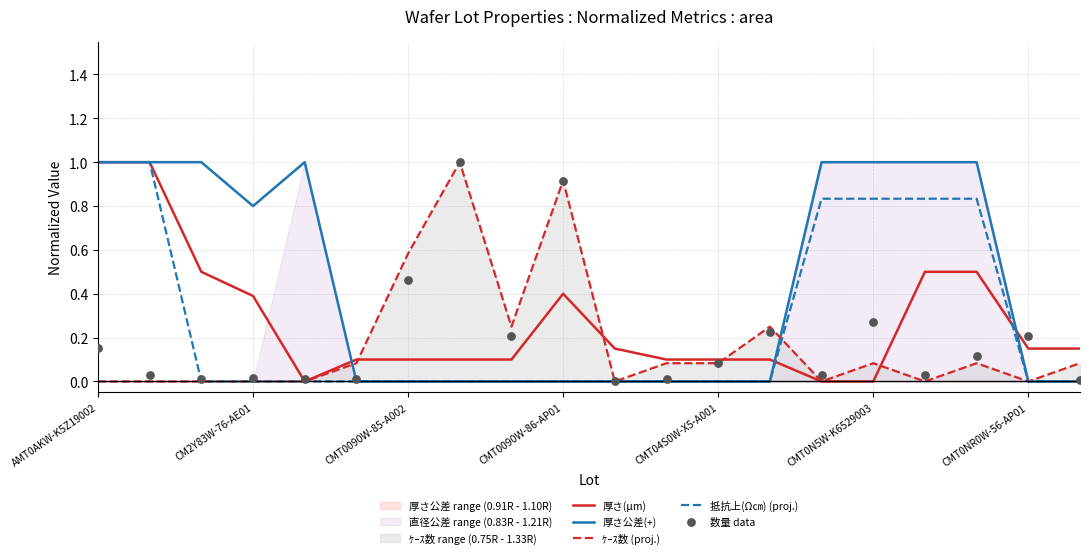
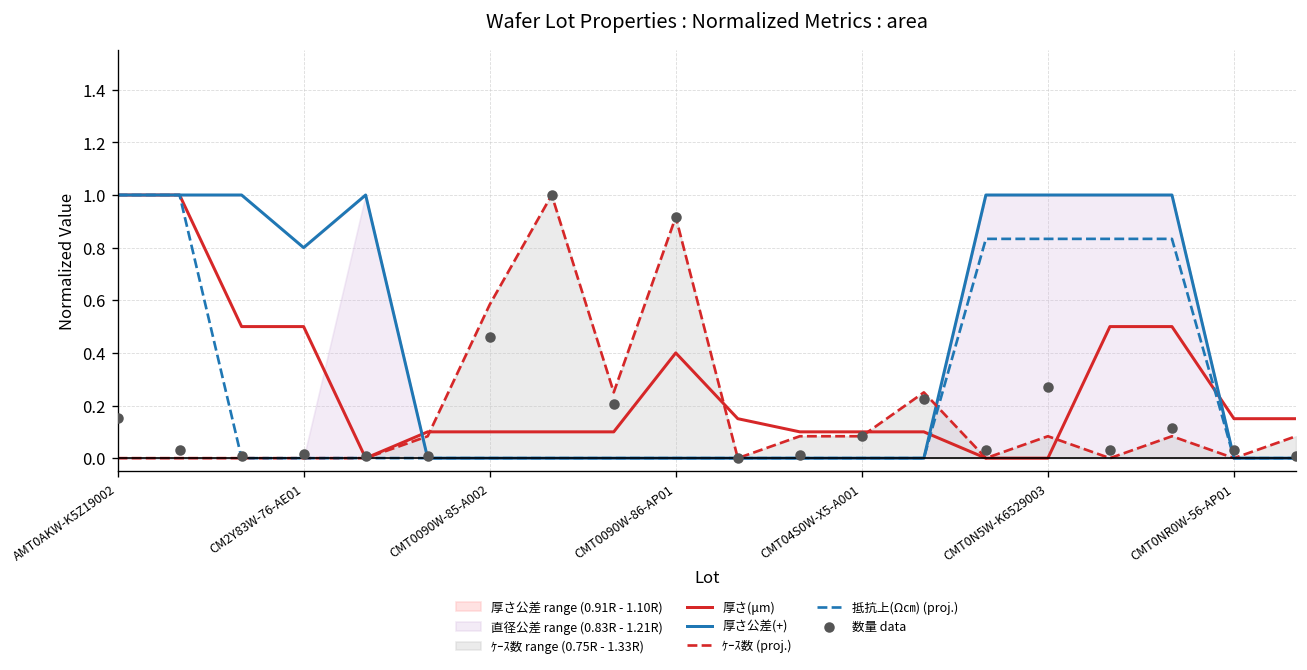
  {
    "厚さ(μm)": {
-     "CM2Y83W-76-AE01": 0.39,
+     "CM2Y83W-76-AE01": 0.50,
      "CMT0090W-85-A002": 0.10,
      "CMT0090W-86-AP01": 0.40,
      "CMT04S0W-X5-A001": 0.10,
      "CMT0N5W-K6529003": 0.00,
      "CMT0NR0W-56-AP01": 0.15
    },
    "抵抗上(Ω㎝) (proj.)": {
      "CMT0N5W-K6529003": 0.83
    },
    "数量 data": {
-     "CMT0NR0W-56-AP01": 0.21
+     "CMT0NR0W-56-AP01": 0.03
    }
  }
